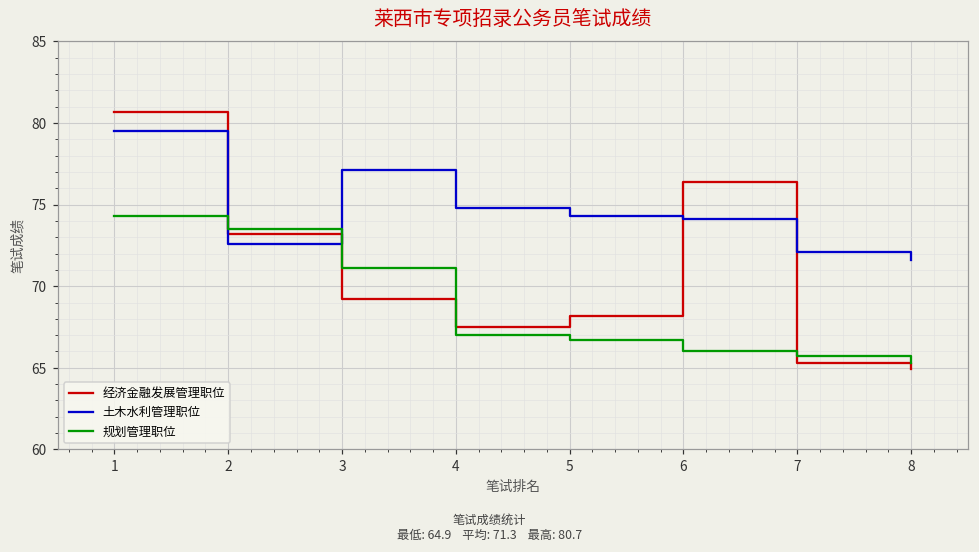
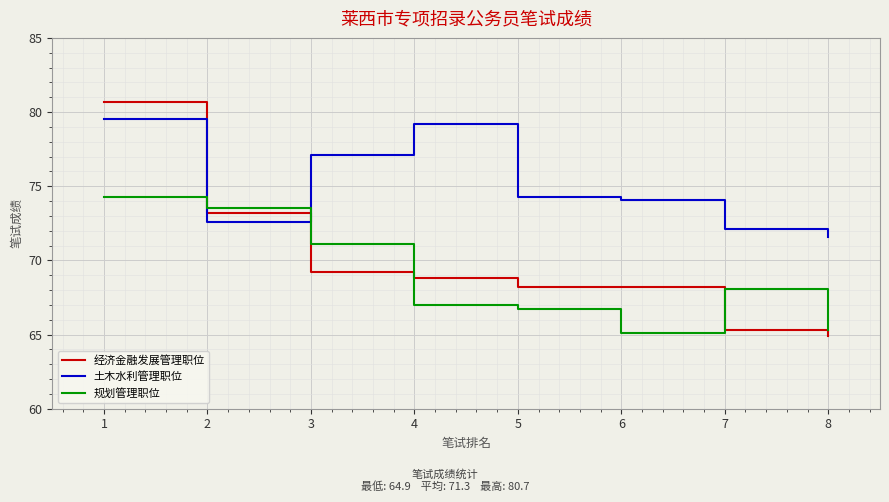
  {
    "经济金融发展管理职位": {
      "1": 80.7,
      "2": 73.2,
      "3": 69.2,
-     "4": 67.5,
+     "4": 68.8,
      "5": 68.2,
-     "6": 76.4,
+     "6": 68.2,
      "7": 65.3,
      "8": 64.9
    },
    "土木水利管理职位": {
      "1": 79.5,
      "2": 72.6,
      "3": 77.1,
-     "4": 74.8,
+     "4": 79.2,
      "5": 74.3,
      "6": 74.1,
      "7": 72.1,
      "8": 71.6
    },
    "规划管理职位": {
      "1": 74.3,
      "2": 73.5,
      "3": 71.1,
      "4": 67.0,
      "5": 66.7,
-     "6": 66.0,
-     "7": 65.7,
+     "6": 65.1,
+     "7": 68.1,
      "8": 65.3
    }
  }
